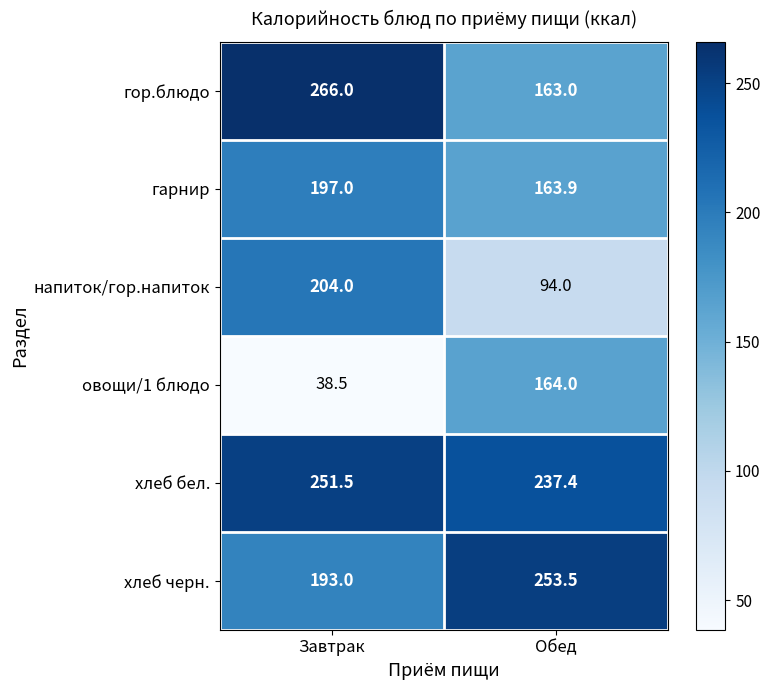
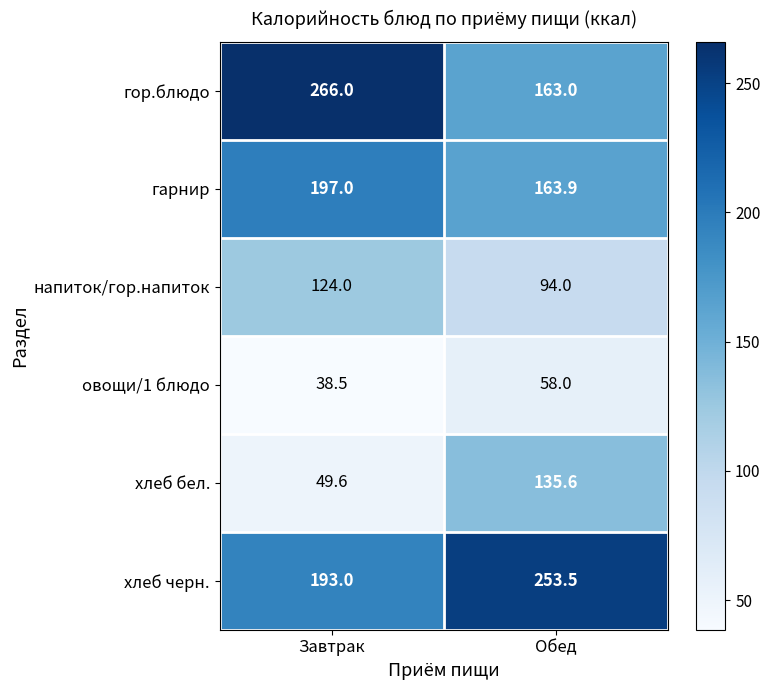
  {
    "гор.блюдо": {
      "Завтрак": 266.0,
      "Обед": 163.0
    },
    "гарнир": {
      "Завтрак": 197.0,
      "Обед": 163.9
    },
    "напиток/гор.напиток": {
-     "Завтрак": 204.0,
+     "Завтрак": 124.0,
      "Обед": 94.0
    },
    "овощи/1 блюдо": {
      "Завтрак": 38.5,
-     "Обед": 164.0
+     "Обед": 58.0
    },
    "хлеб бел.": {
-     "Завтрак": 251.5,
-     "Обед": 237.4
+     "Завтрак": 49.6,
+     "Обед": 135.6
    },
    "хлеб черн.": {
      "Завтрак": 193.0,
      "Обед": 253.5
    }
  }
